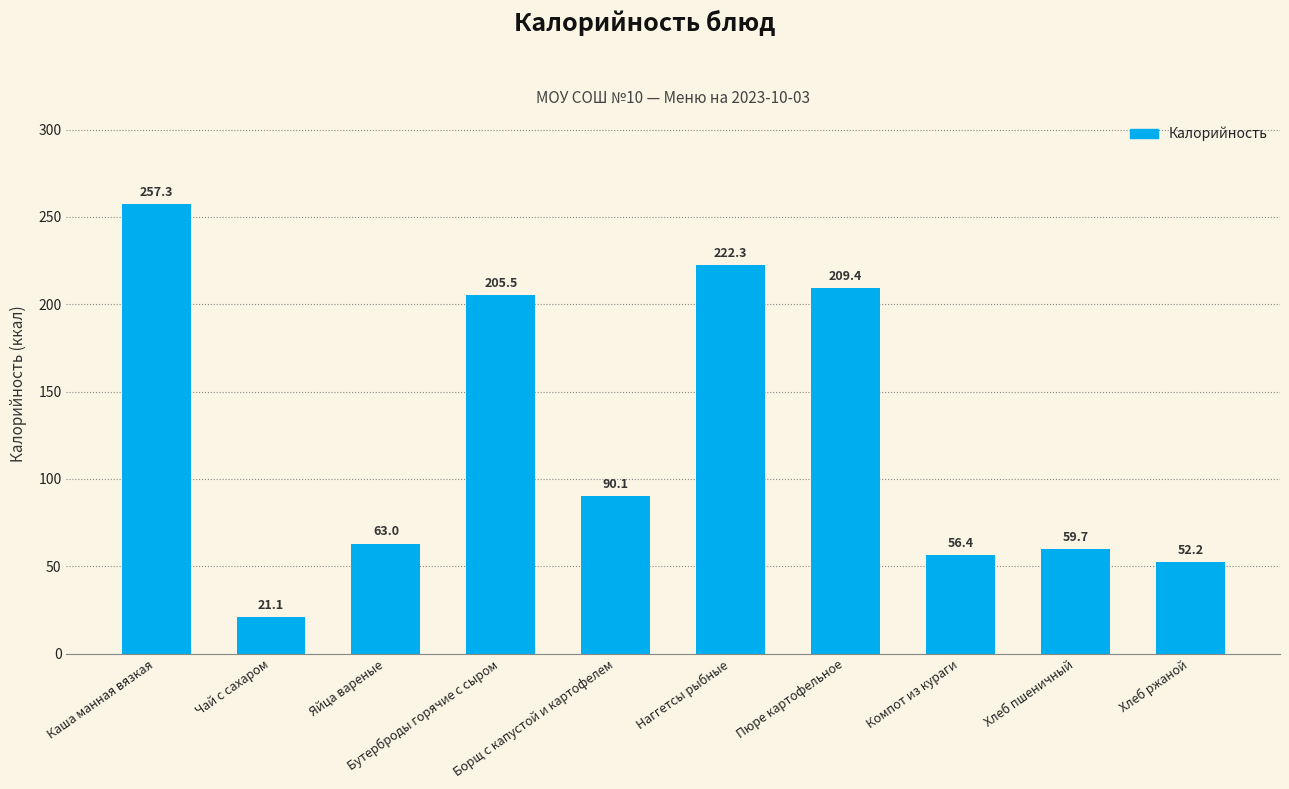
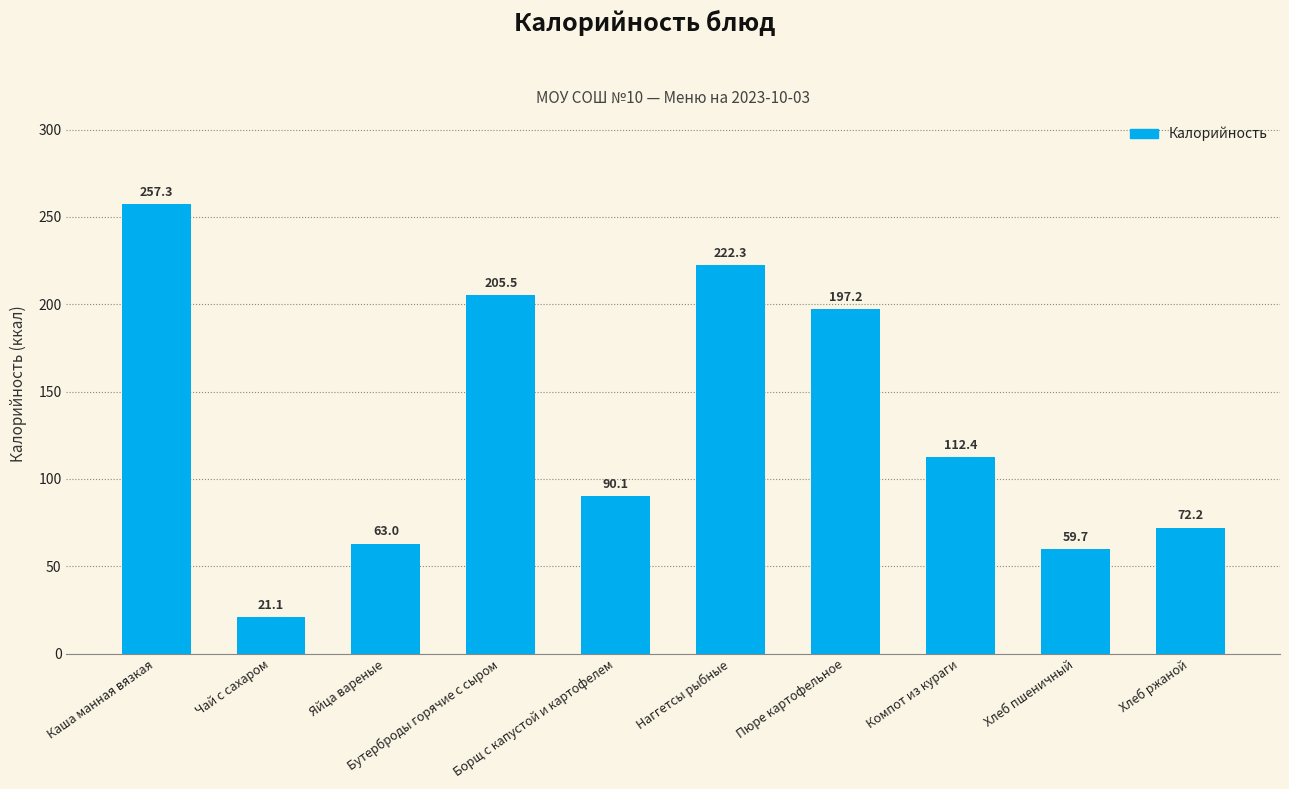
  {
    "Каша манная вязкая": 257.3,
    "Чай с сахаром": 21.1,
    "Яйца вареные": 63.0,
    "Бутерброды горячие с сыром": 205.5,
    "Борщ с капустой и картофелем": 90.1,
    "Наггетсы рыбные": 222.3,
-   "Пюре картофельное": 209.4,
-   "Компот из кураги": 56.4,
+   "Пюре картофельное": 197.2,
+   "Компот из кураги": 112.4,
    "Хлеб пшеничный": 59.7,
-   "Хлеб ржаной": 52.2
+   "Хлеб ржаной": 72.2
  }
